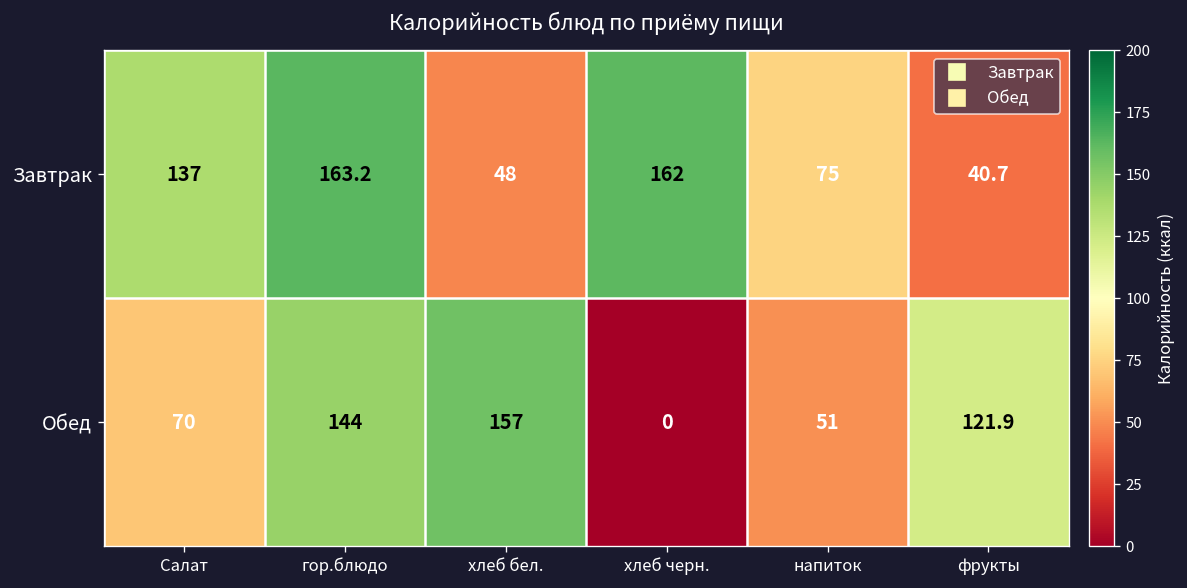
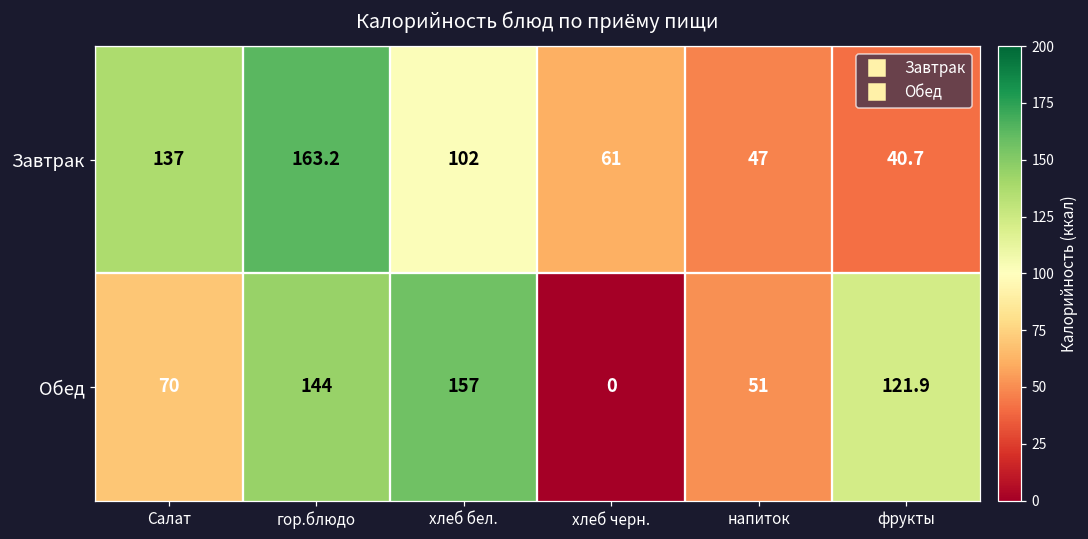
  {
    "Завтрак": {
      "Салат": 137,
      "гор.блюдо": 163.2,
-     "хлеб бел.": 48,
-     "хлеб черн.": 162,
-     "напиток": 75,
+     "хлеб бел.": 102,
+     "хлеб черн.": 61,
+     "напиток": 47,
      "фрукты": 40.7
    },
    "Обед": {
      "Салат": 70,
      "гор.блюдо": 144,
      "хлеб бел.": 157,
      "хлеб черн.": 0,
      "напиток": 51,
      "фрукты": 121.9
    }
  }
